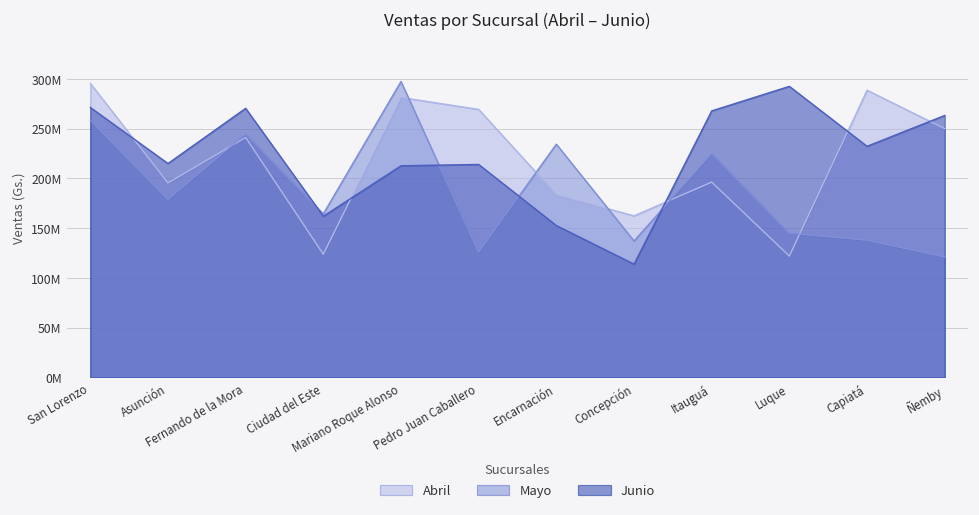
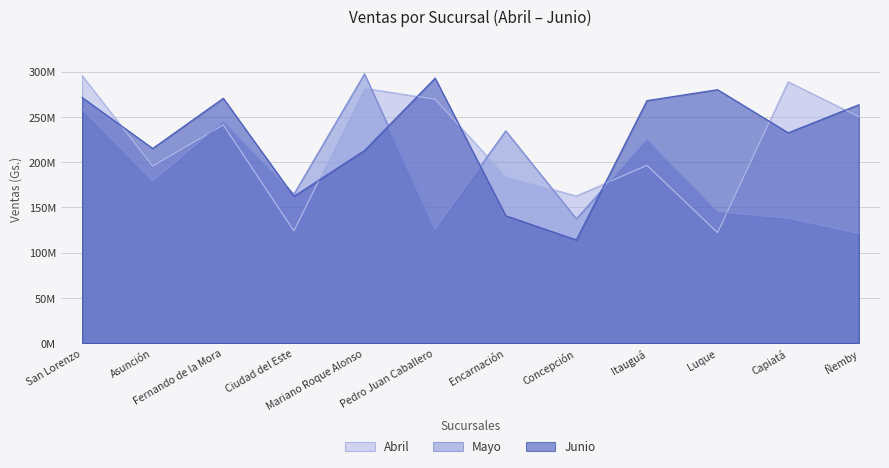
  {
    "Junio": {
      "San Lorenzo": 270000000,
      "Asunción": 220000000,
      "Fernando de la Mora": 270000000,
      "Mariano Roque Alonso": 210000000,
-     "Pedro Juan Caballero": 210000000,
-     "Encarnación": 150000000,
+     "Pedro Juan Caballero": 290000000,
+     "Encarnación": 140000000,
      "Concepción": 110000000,
      "Itauguá": 270000000,
-     "Luque": 290000000,
+     "Luque": 280000000,
      "Capiatá": 230000000,
      "Ñemby": 260000000
    }
  }
